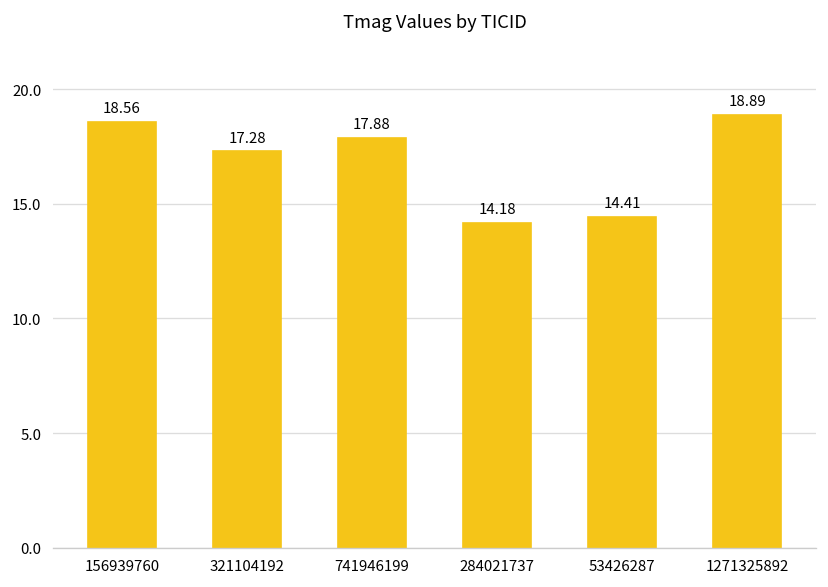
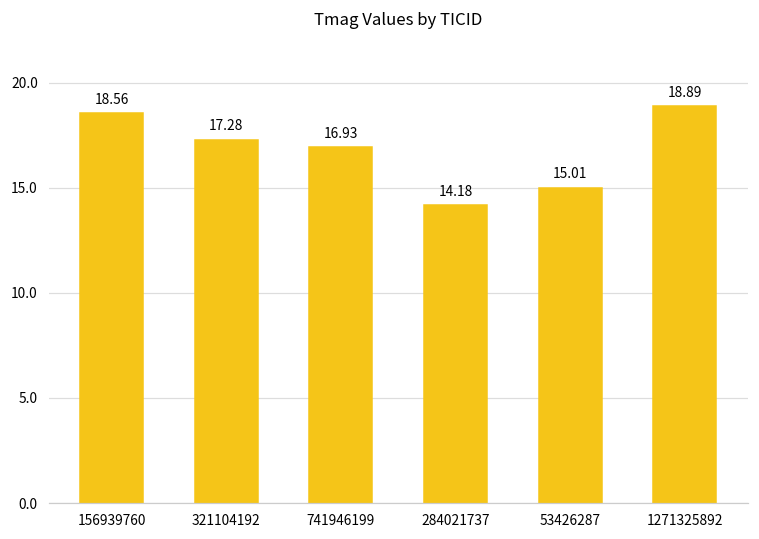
  {
    "156939760": 18.56,
    "321104192": 17.28,
-   "741946199": 17.88,
+   "741946199": 16.93,
    "284021737": 14.18,
-   "53426287": 14.41,
+   "53426287": 15.01,
    "1271325892": 18.89
  }
